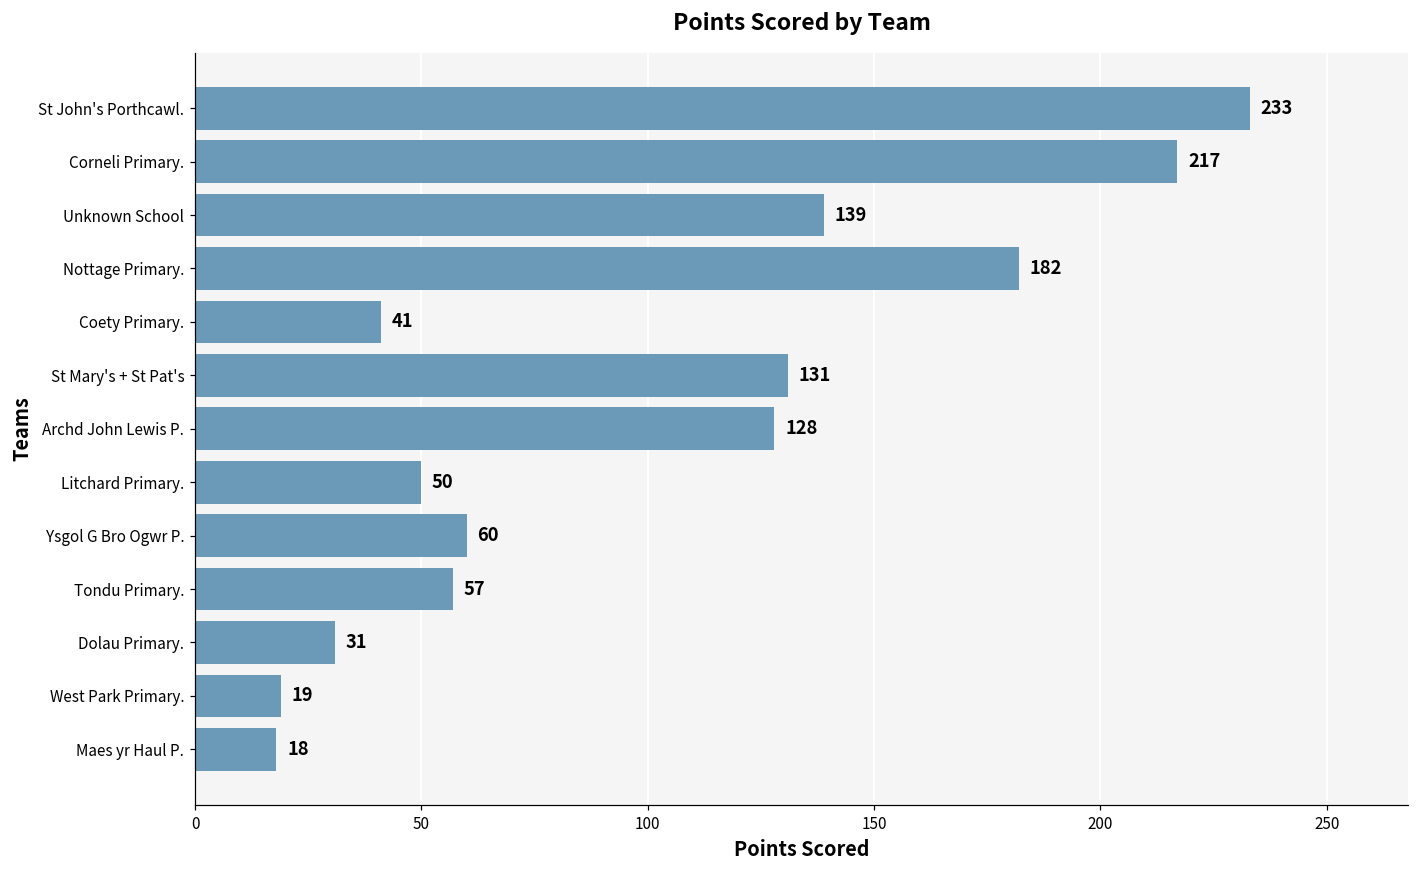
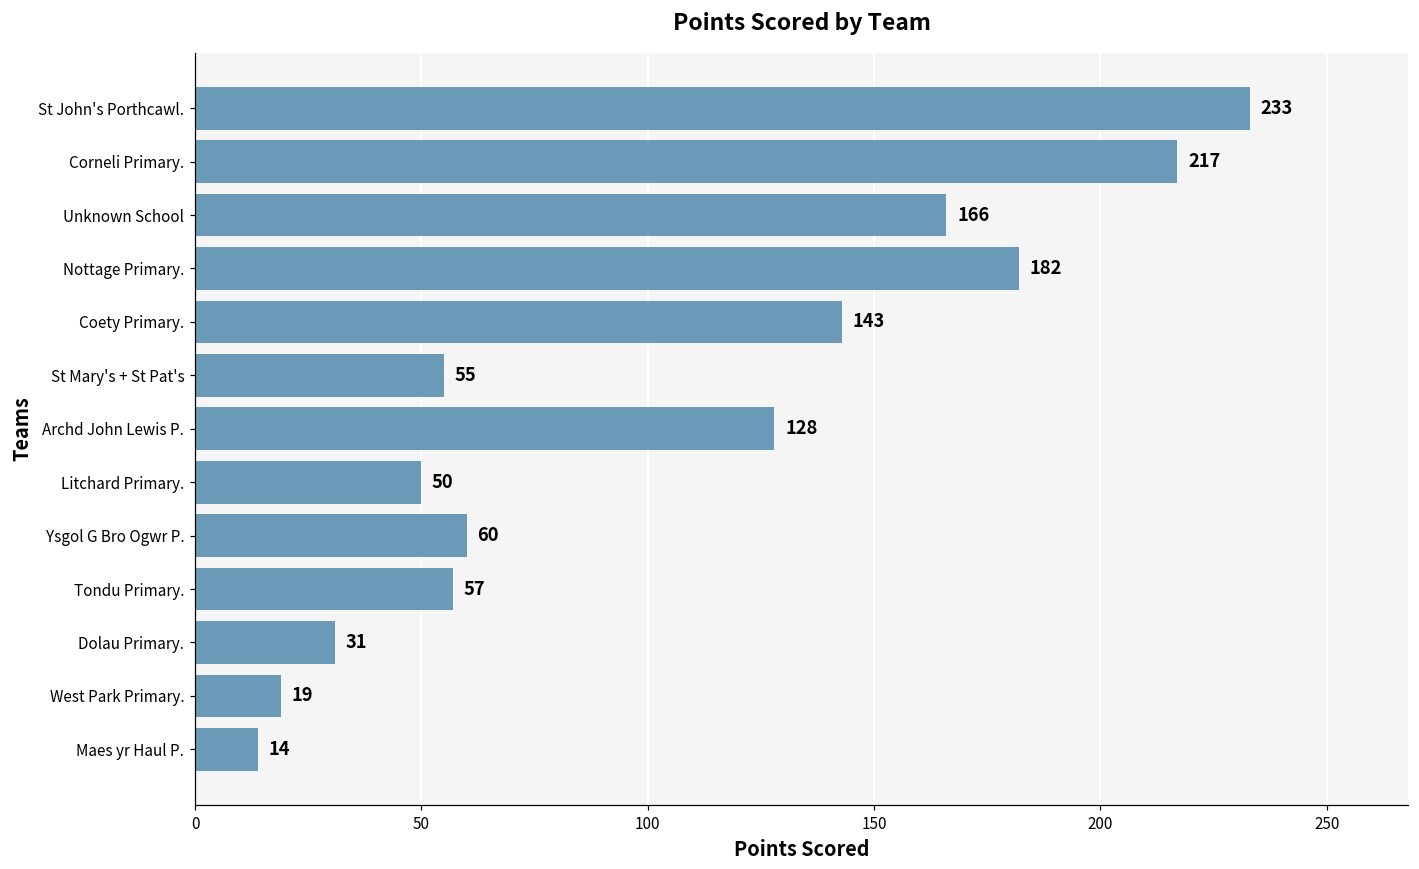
  {
    "St John's Porthcawl.": 233,
    "Corneli Primary.": 217,
-   "Unknown School": 139,
+   "Unknown School": 166,
    "Nottage Primary.": 182,
-   "Coety Primary.": 41,
-   "St Mary's + St Pat's": 131,
+   "Coety Primary.": 143,
+   "St Mary's + St Pat's": 55,
    "Archd John Lewis P.": 128,
    "Litchard Primary.": 50,
    "Ysgol G Bro Ogwr P.": 60,
    "Tondu Primary.": 57,
    "Dolau Primary.": 31,
    "West Park Primary.": 19,
-   "Maes yr Haul P.": 18
+   "Maes yr Haul P.": 14
  }
